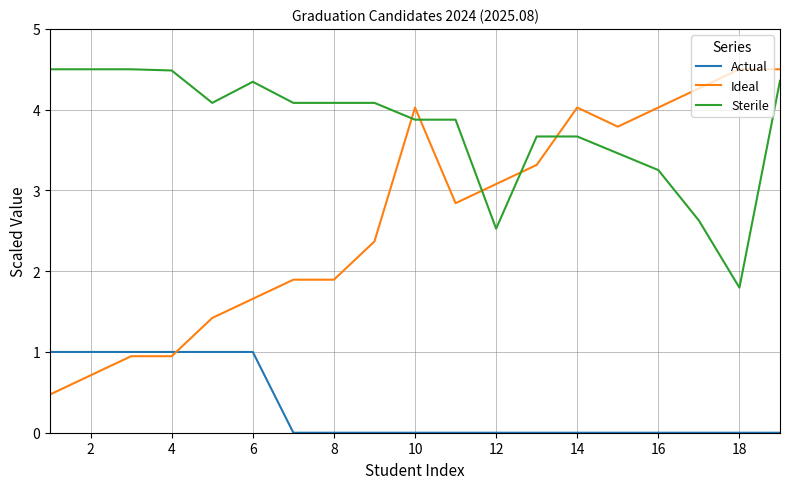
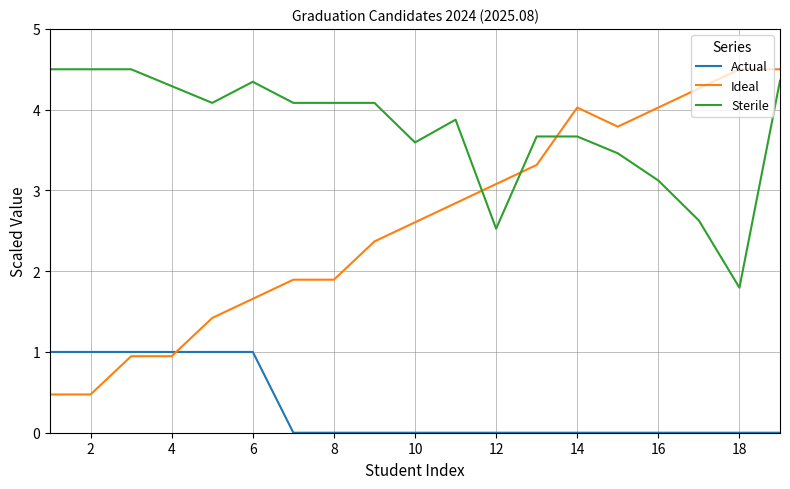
  {
    "Actual": {
      "2": 1.0,
      "4": 1.0,
      "6": 1.0,
      "8": 0.0,
      "10": 0.0,
      "12": 0.0,
      "14": 0.0,
      "16": 0.0,
      "18": 0.0
    },
    "Ideal": {
-     "2": 0.7,
+     "2": 0.5,
      "4": 0.9,
      "6": 1.7,
      "8": 1.9,
-     "10": 4.0,
+     "10": 2.6,
      "12": 3.1,
      "14": 4.0,
      "16": 4.0
    },
    "Sterile": {
      "2": 4.5,
-     "4": 4.5,
+     "4": 4.3,
      "6": 4.3,
      "8": 4.1,
-     "10": 3.9,
+     "10": 3.6,
      "12": 2.5,
      "14": 3.7,
-     "16": 3.3,
+     "16": 3.1,
      "18": 1.8
    }
  }
